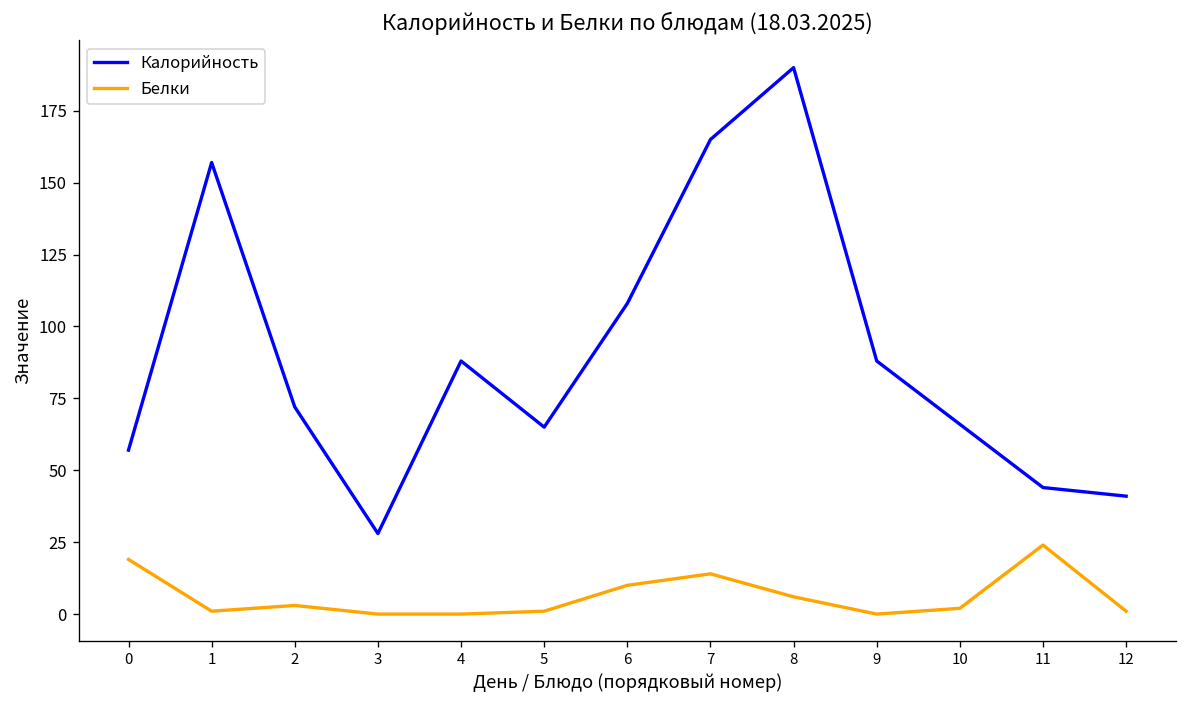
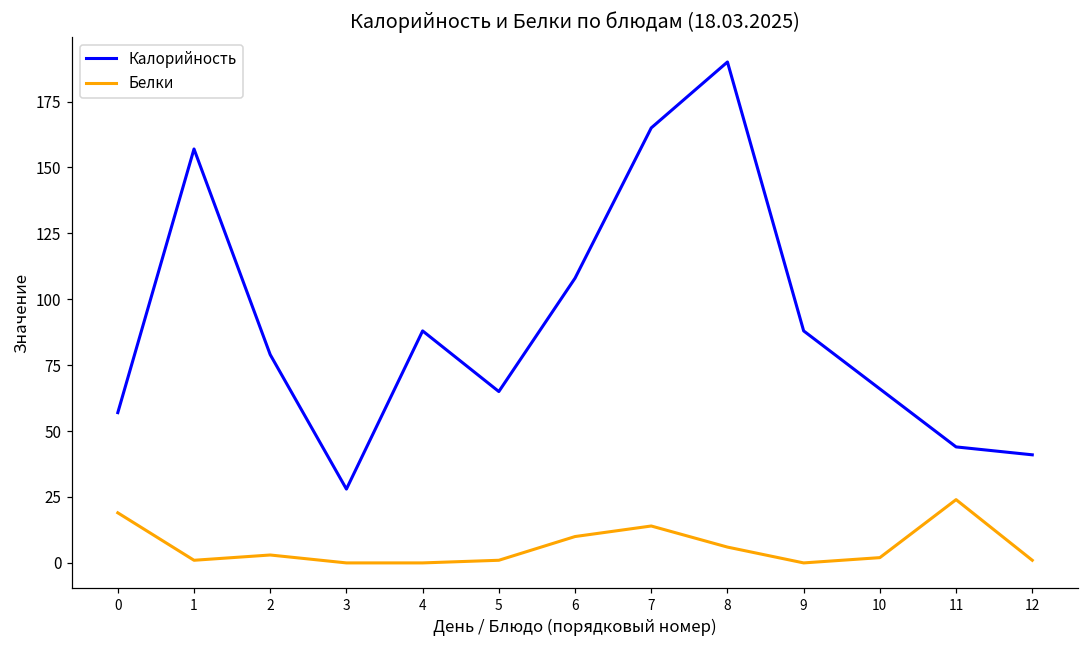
  {
    "Калорийность": {
      "0": 57,
      "1": 157,
-     "2": 72,
+     "2": 79,
      "3": 28,
      "4": 88,
      "5": 65,
      "6": 108,
      "7": 165,
      "8": 190,
      "9": 88,
      "10": 66,
      "11": 44,
      "12": 41
    },
    "Белки": {
      "0": 19,
      "1": 1,
      "2": 3,
      "3": 0,
      "4": 0,
      "5": 1,
      "6": 10,
      "7": 14,
      "8": 6,
      "9": 0,
      "10": 2,
      "11": 24,
      "12": 1
    }
  }
